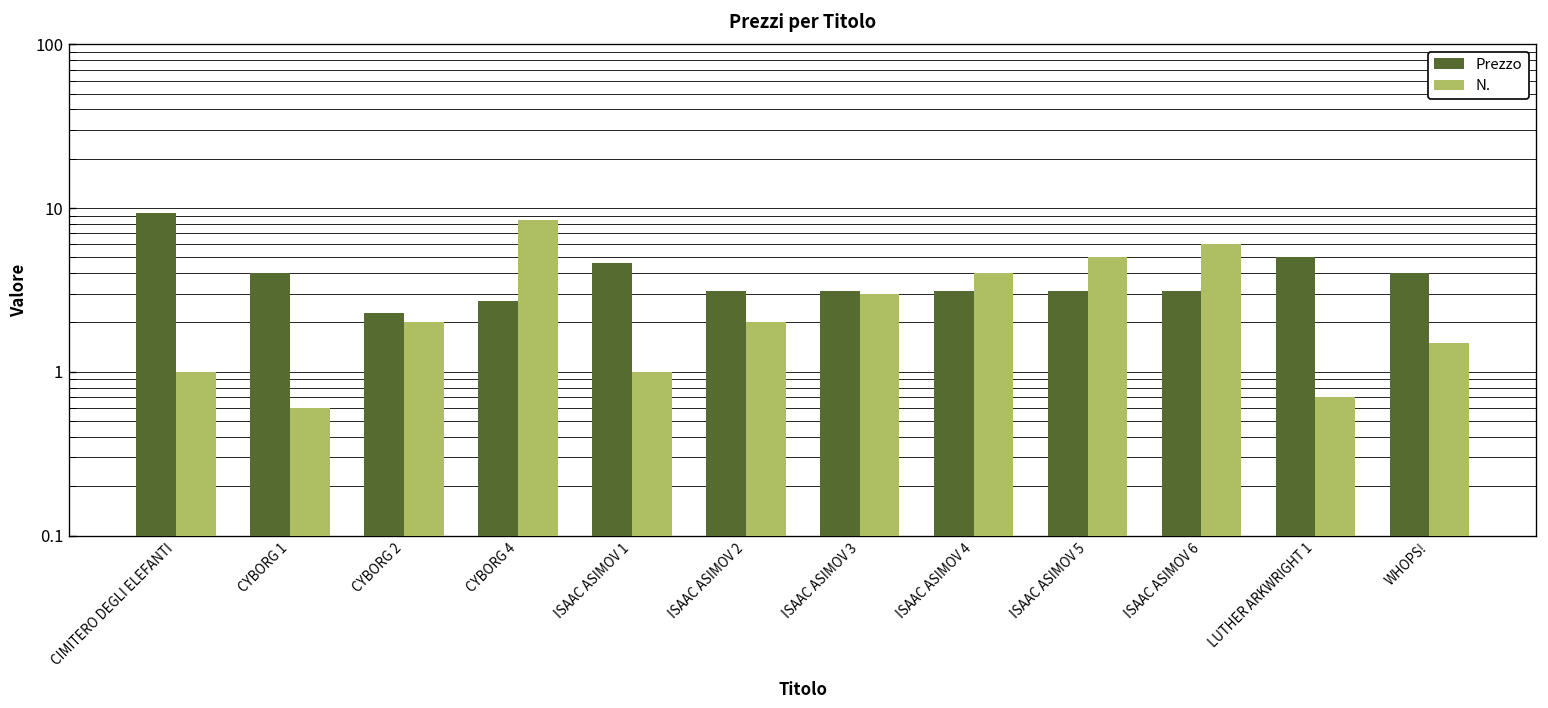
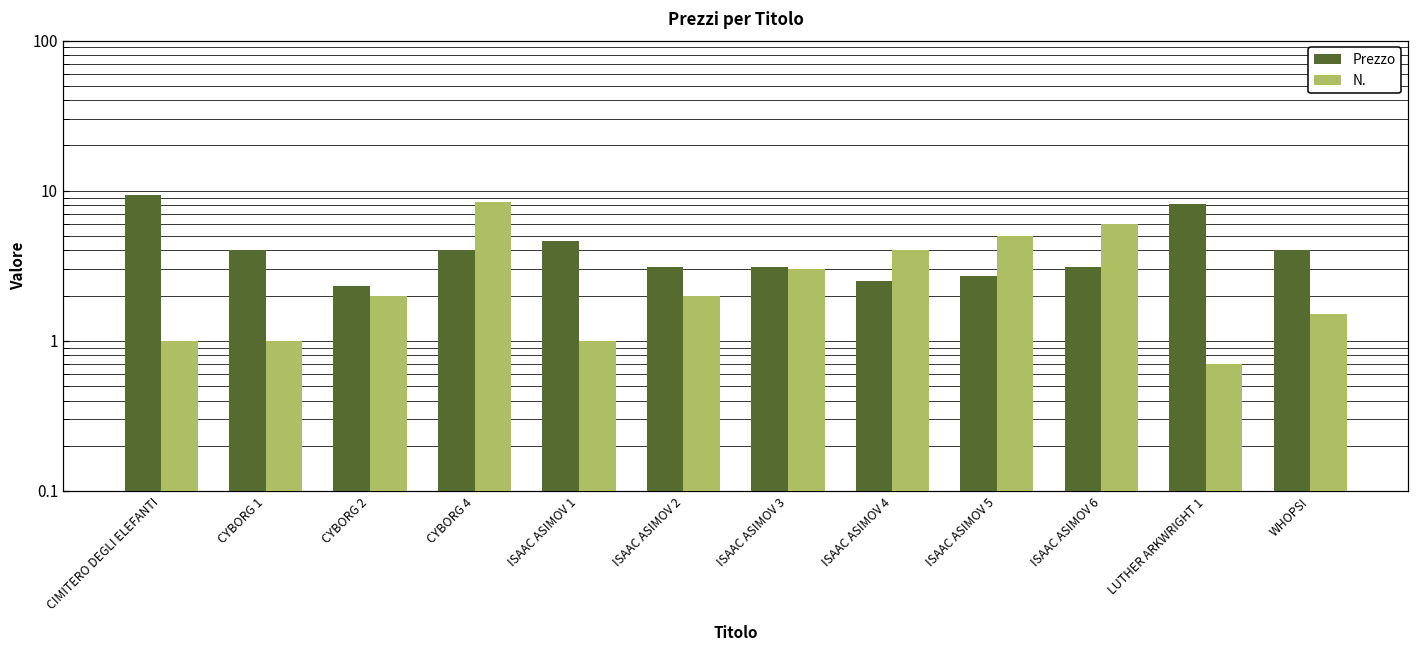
  {
    "Prezzo": {
      "CIMITERO DEGLI ELEFANTI": 9,
      "CYBORG 1": 4.0,
      "CYBORG 2": 2.3,
-     "CYBORG 4": 2.7,
+     "CYBORG 4": 4.0,
      "ISAAC ASIMOV 1": 4.6,
      "ISAAC ASIMOV 2": 3.1,
      "ISAAC ASIMOV 3": 3.1,
-     "ISAAC ASIMOV 4": 3.1,
-     "ISAAC ASIMOV 5": 3.1,
+     "ISAAC ASIMOV 4": 2.5,
+     "ISAAC ASIMOV 5": 2.7,
      "ISAAC ASIMOV 6": 3.1,
-     "LUTHER ARKWRIGHT 1": 5.0,
+     "LUTHER ARKWRIGHT 1": 8,
      "WHOPS!": 4.0
    },
    "N.": {
      "CIMITERO DEGLI ELEFANTI": 1.0,
-     "CYBORG 1": 0.6,
+     "CYBORG 1": 1.0,
      "CYBORG 2": 2.0,
      "CYBORG 4": 8,
      "ISAAC ASIMOV 1": 1.0,
      "ISAAC ASIMOV 2": 2.0,
      "ISAAC ASIMOV 3": 3.0,
      "ISAAC ASIMOV 4": 4.0,
      "ISAAC ASIMOV 5": 5.0,
      "ISAAC ASIMOV 6": 6,
      "LUTHER ARKWRIGHT 1": 0.7,
      "WHOPS!": 1.5
    }
  }
